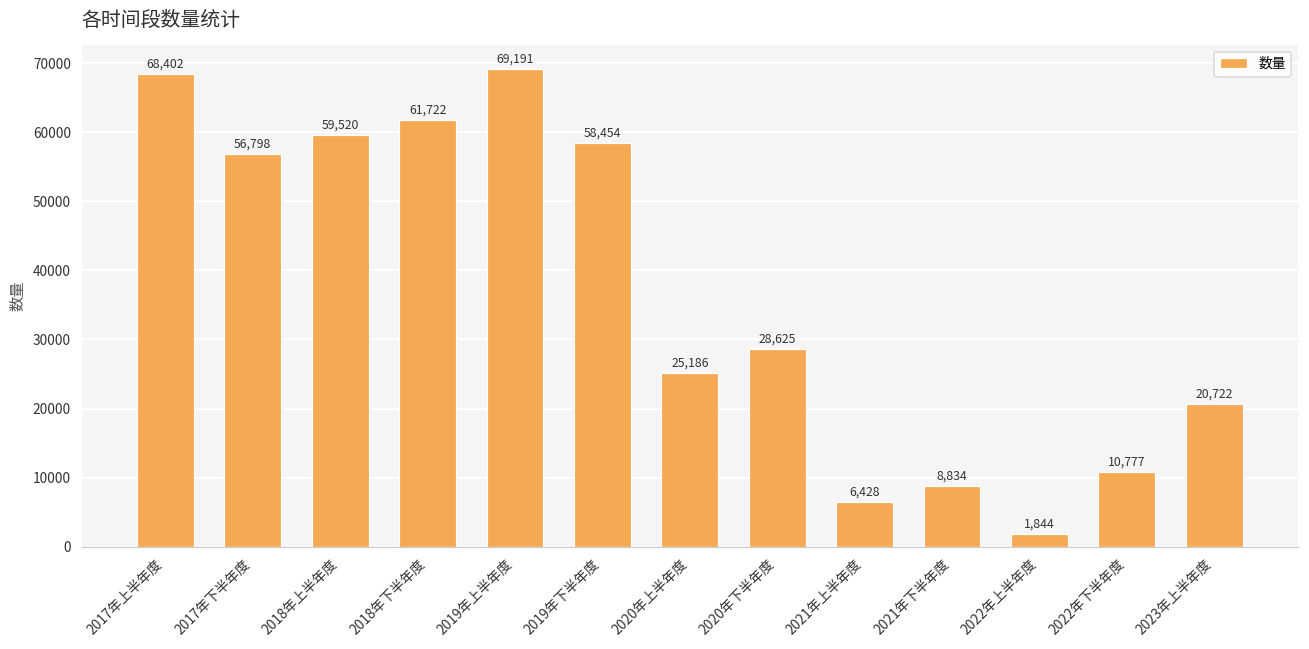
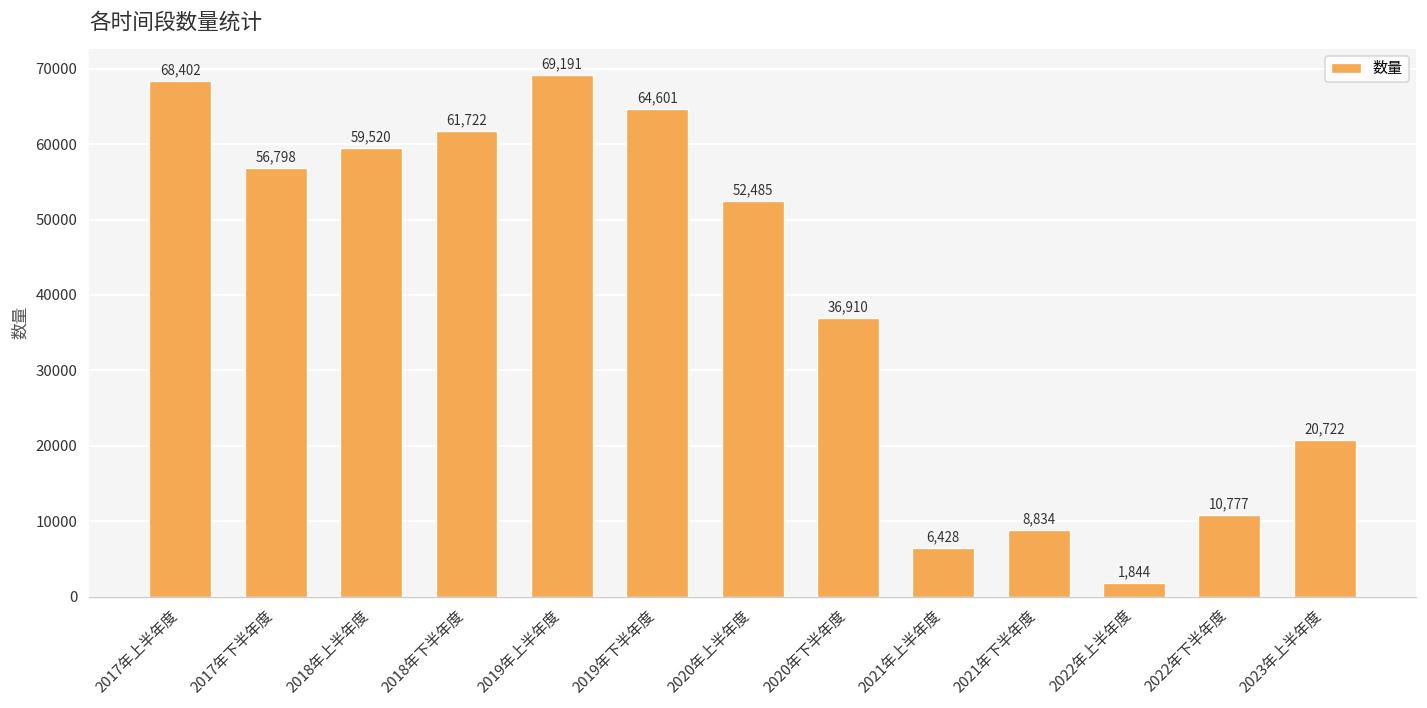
  {
    "2017年上半年度": "68,402",
    "2017年下半年度": "56,798",
    "2018年上半年度": "59,520",
    "2018年下半年度": "61,722",
    "2019年上半年度": "69,191",
-   "2019年下半年度": "58,454",
-   "2020年上半年度": "25,186",
-   "2020年下半年度": "28,625",
+   "2019年下半年度": "64,601",
+   "2020年上半年度": "52,485",
+   "2020年下半年度": "36,910",
    "2021年上半年度": "6,428",
    "2021年下半年度": "8,834",
    "2022年上半年度": "1,844",
    "2022年下半年度": "10,777",
    "2023年上半年度": "20,722"
  }
